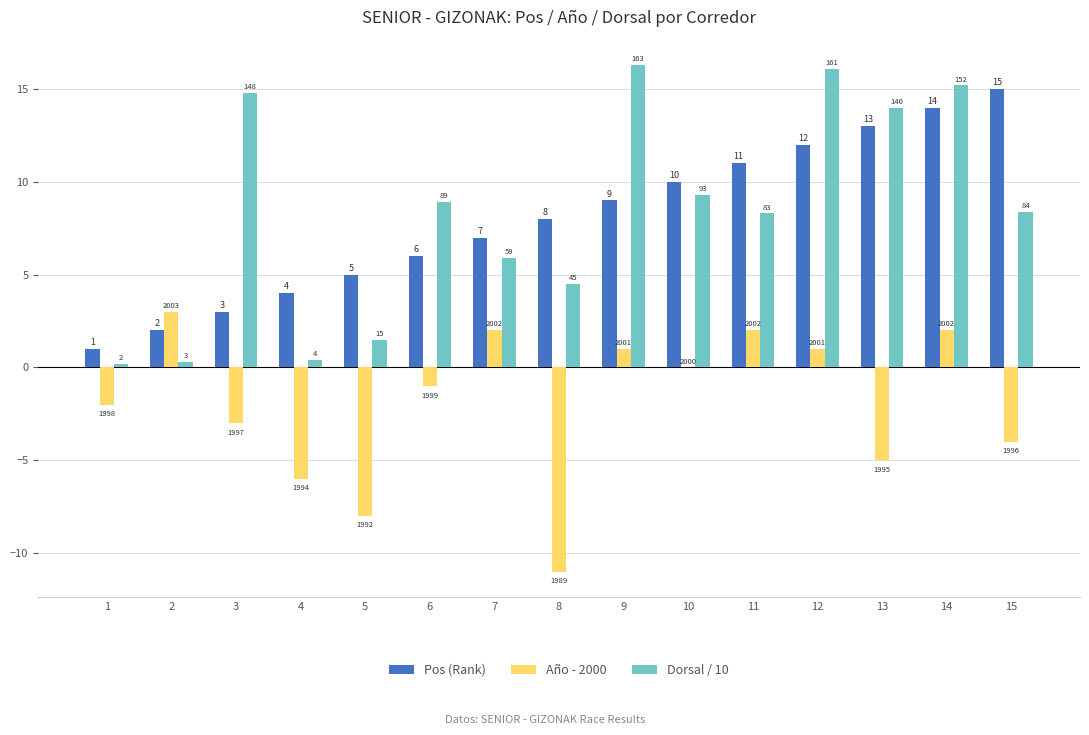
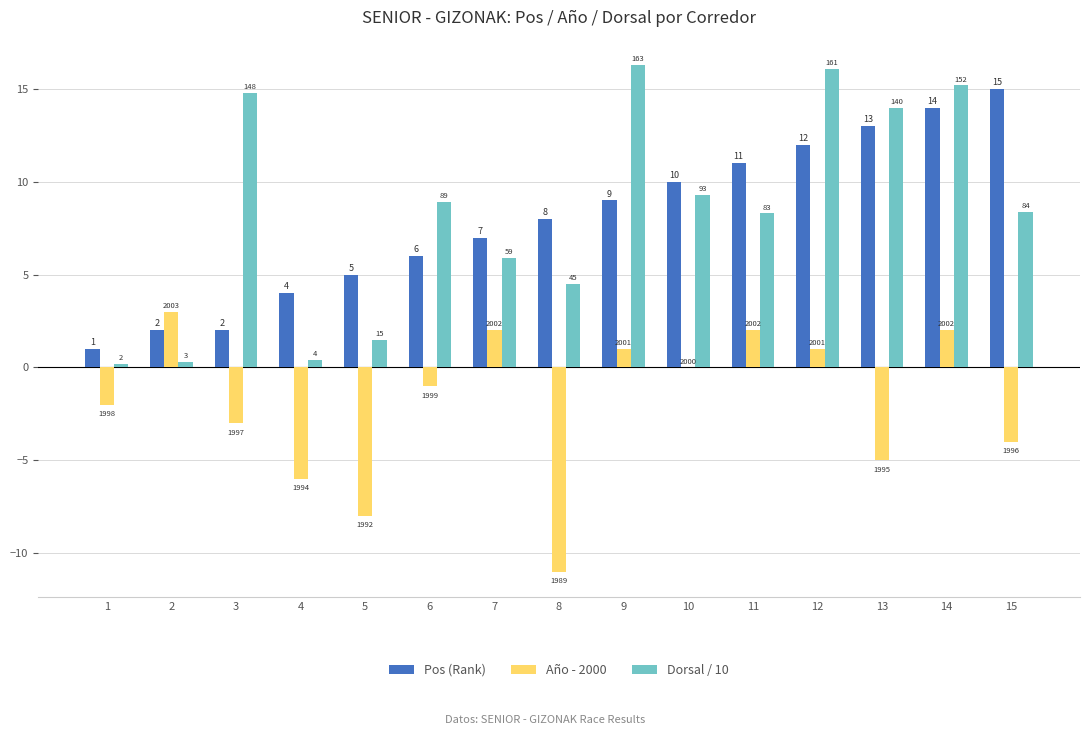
  {
    "Pos (Rank)": {
      "1": 1,
      "2": 2,
-     "3": 3,
+     "3": 2,
      "4": 4,
      "5": 5,
      "6": 6,
      "7": 7,
      "8": 8,
      "9": 9,
      "10": 10,
      "11": 11,
      "12": 12,
      "13": 13,
      "14": 14,
      "15": 15
    }
  }
